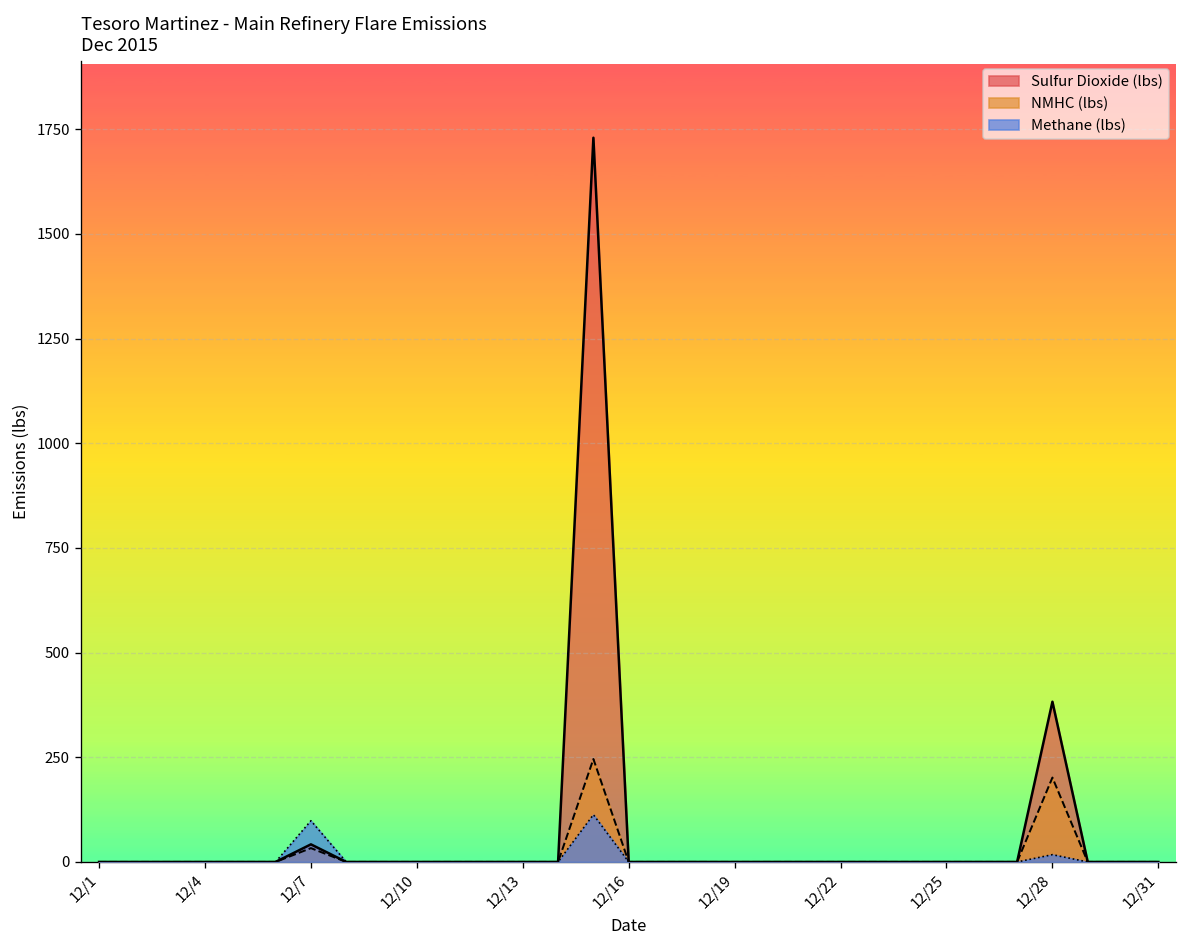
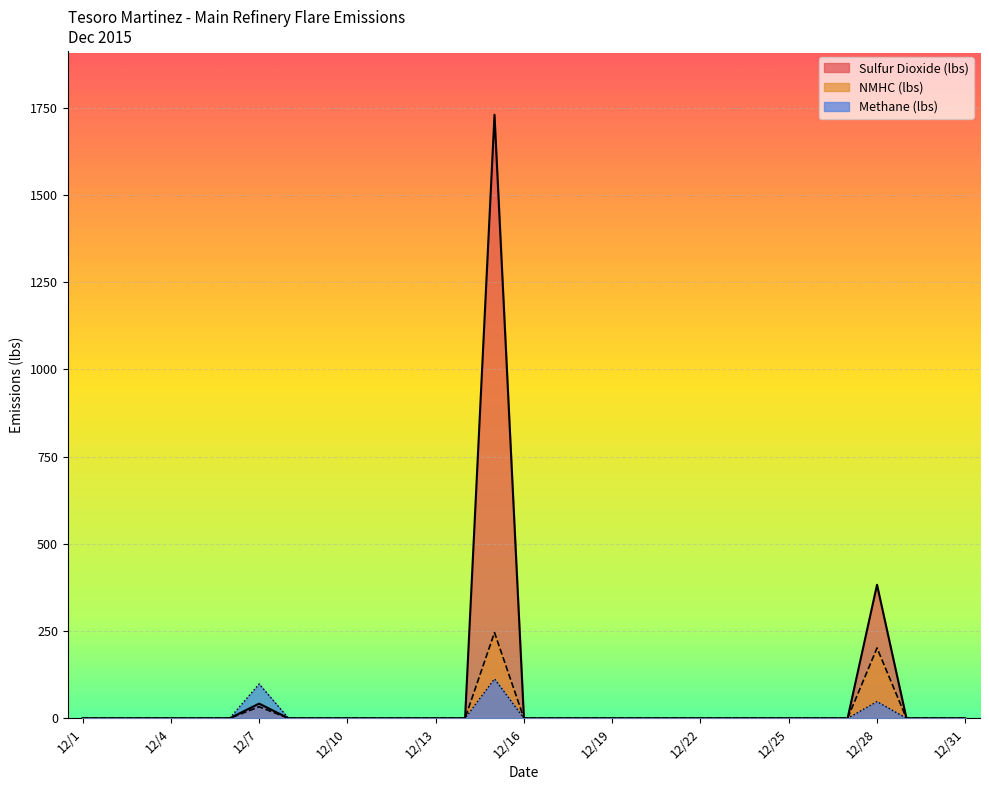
  {
    "Sulfur Dioxide (lbs)": {
      "12/7": 40,
      "12/28": 380
    },
    "NMHC (lbs)": {
      "12/7": 30,
      "12/28": 200
    },
    "Methane (lbs)": {
      "12/7": 100,
-     "12/28": 20
+     "12/28": 50
    }
  }
